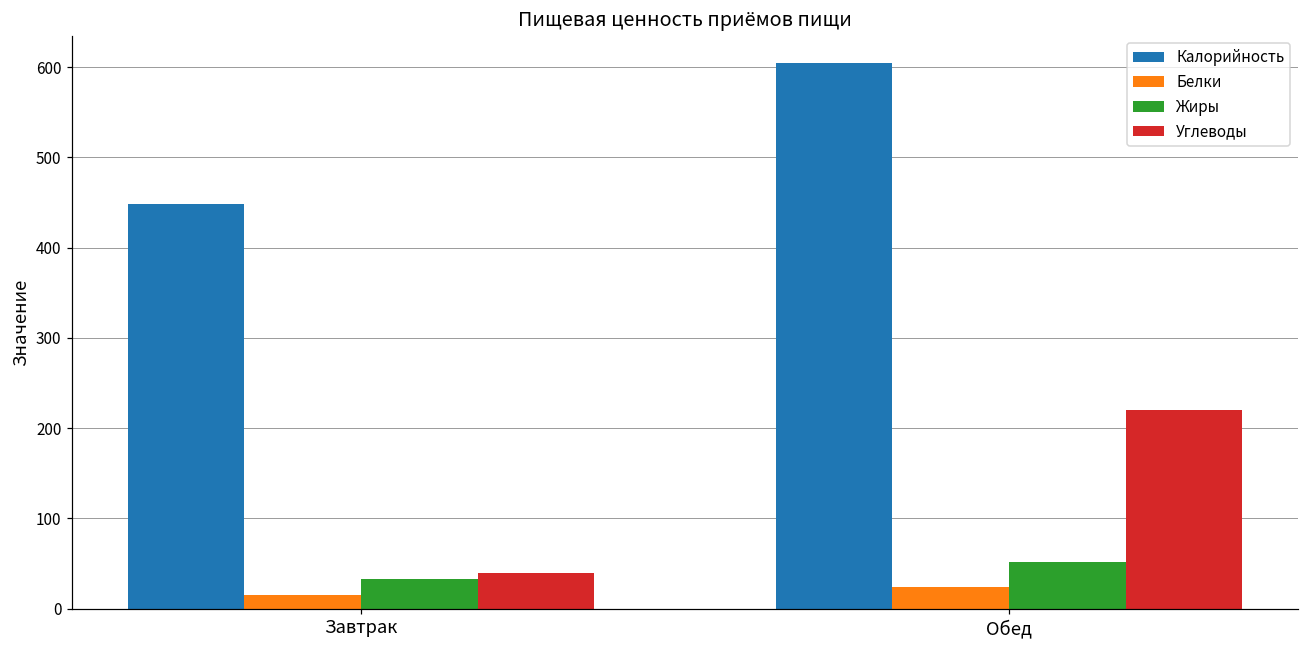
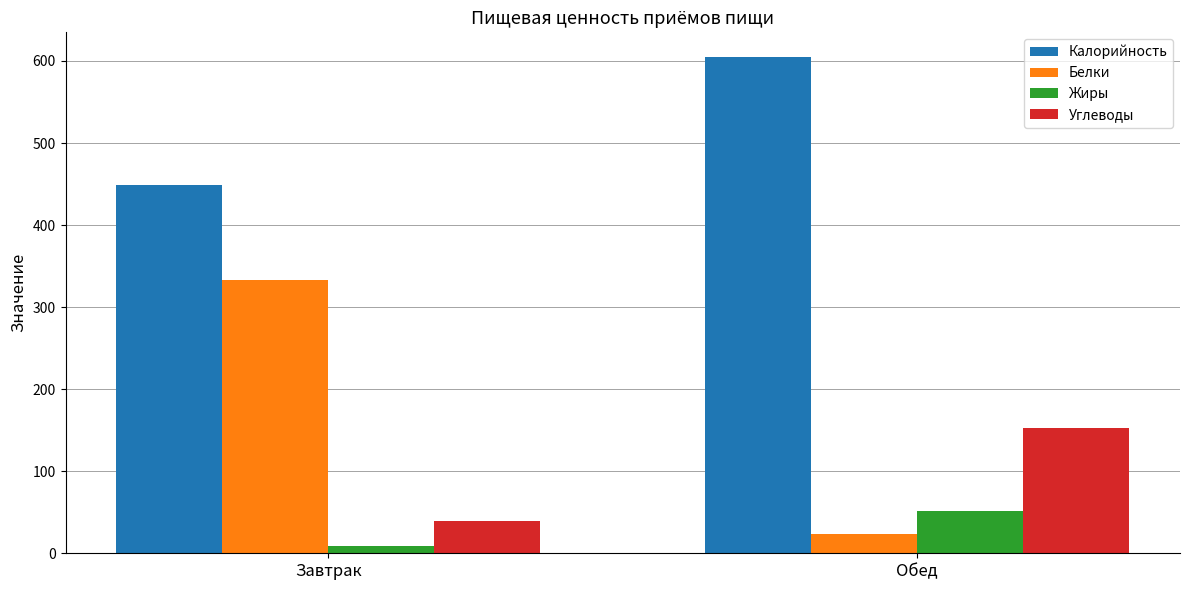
  {
    "Калорийность": {
      "Завтрак": 450,
      "Обед": 600
    },
    "Белки": {
-     "Завтрак": 10,
+     "Завтрак": 330,
      "Обед": 20
    },
    "Жиры": {
-     "Завтрак": 30,
+     "Завтрак": 10,
      "Обед": 50
    },
    "Углеводы": {
      "Завтрак": 40,
-     "Обед": 220
+     "Обед": 150
    }
  }
